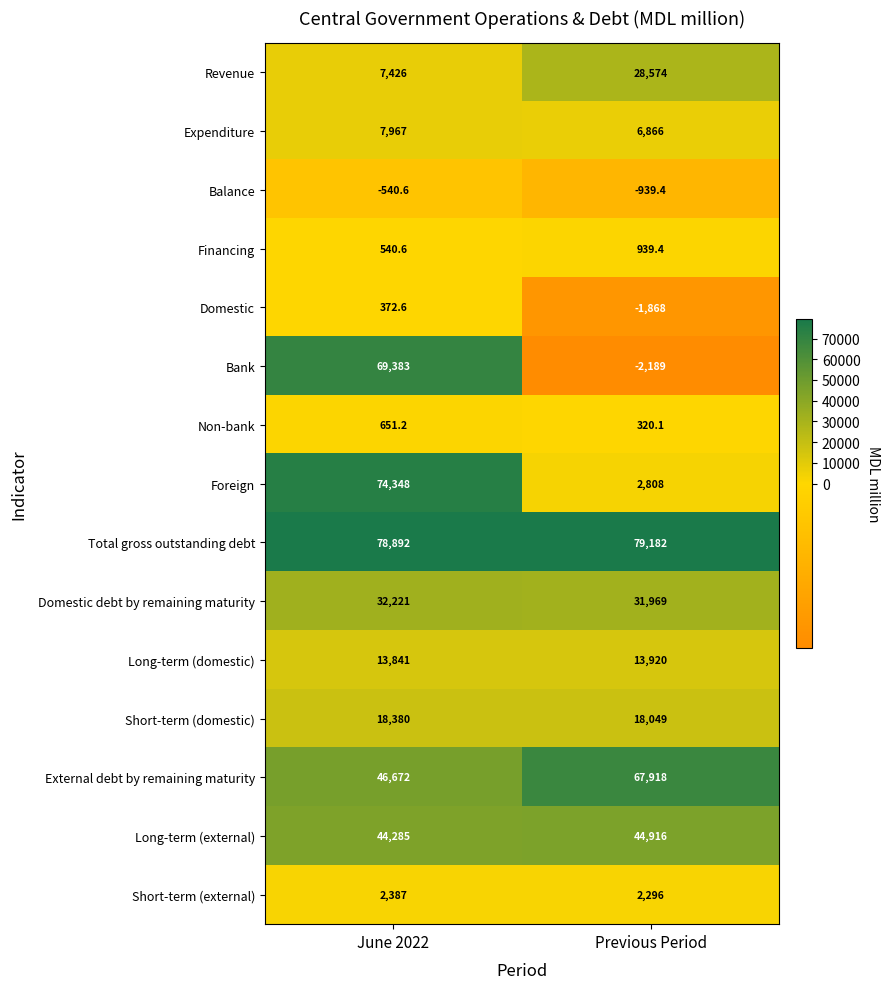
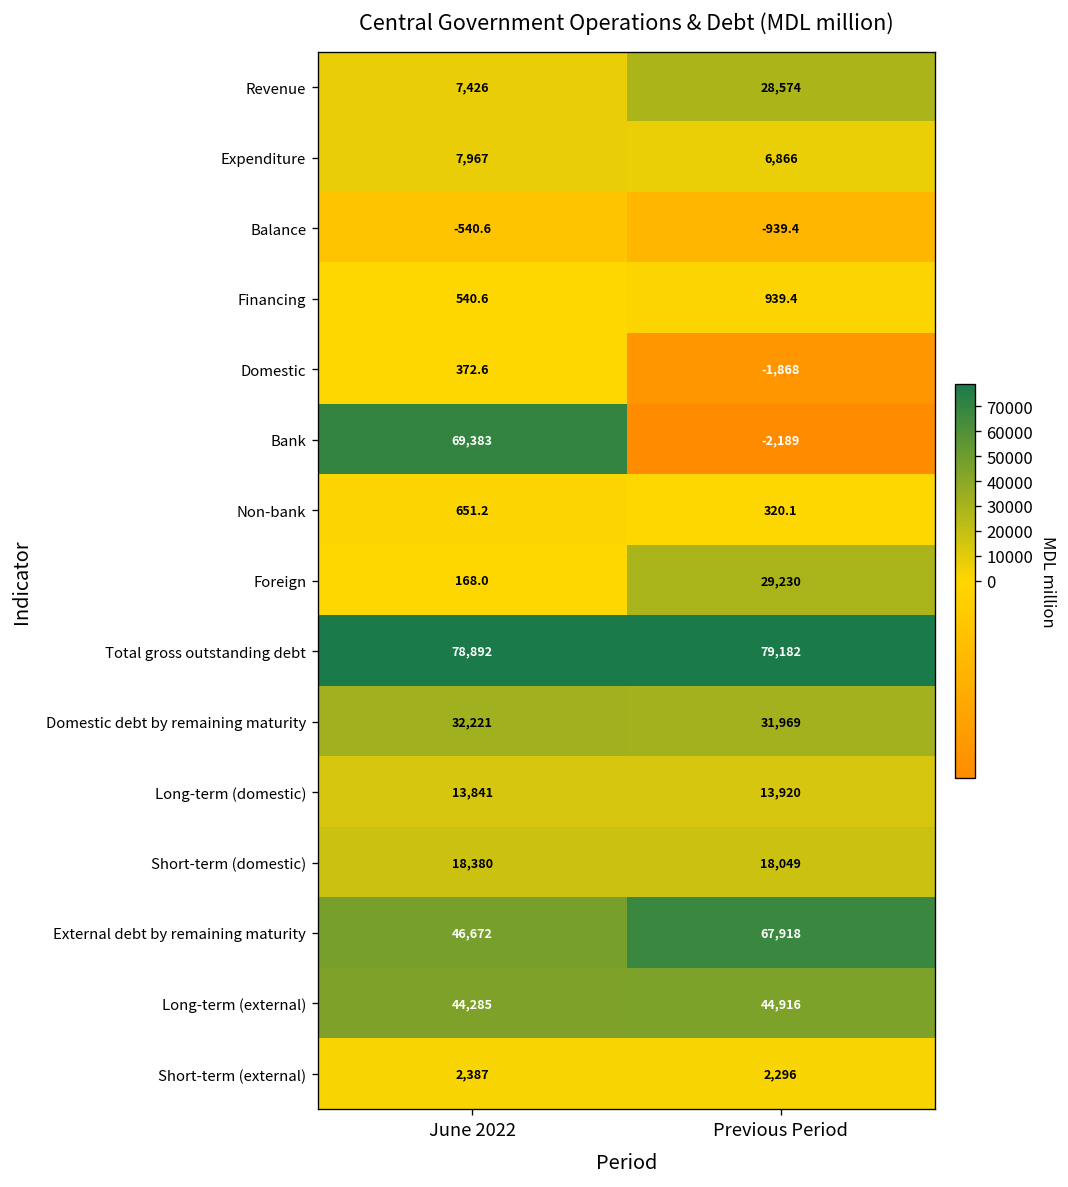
  {
    "Revenue": {
      "June 2022": "7,426",
      "Previous Period": "28,574"
    },
    "Expenditure": {
      "June 2022": "7,967",
      "Previous Period": "6,866"
    },
    "Balance": {
      "June 2022": "-540.6",
      "Previous Period": "-939.4"
    },
    "Financing": {
      "June 2022": "540.6",
      "Previous Period": "939.4"
    },
    "Domestic": {
      "June 2022": "372.6",
      "Previous Period": "-1,868"
    },
    "Bank": {
      "June 2022": "69,383",
      "Previous Period": "-2,189"
    },
    "Non-bank": {
      "June 2022": "651.2",
      "Previous Period": "320.1"
    },
    "Foreign": {
-     "June 2022": "74,348",
-     "Previous Period": "2,808"
+     "June 2022": "168.0",
+     "Previous Period": "29,230"
    },
    "Total gross outstanding debt": {
      "June 2022": "78,892",
      "Previous Period": "79,182"
    },
    "Domestic debt by remaining maturity": {
      "June 2022": "32,221",
      "Previous Period": "31,969"
    },
    "Long-term (domestic)": {
      "June 2022": "13,841",
      "Previous Period": "13,920"
    },
    "Short-term (domestic)": {
      "June 2022": "18,380",
      "Previous Period": "18,049"
    },
    "External debt by remaining maturity": {
      "June 2022": "46,672",
      "Previous Period": "67,918"
    },
    "Long-term (external)": {
      "June 2022": "44,285",
      "Previous Period": "44,916"
    },
    "Short-term (external)": {
      "June 2022": "2,387",
      "Previous Period": "2,296"
    }
  }
